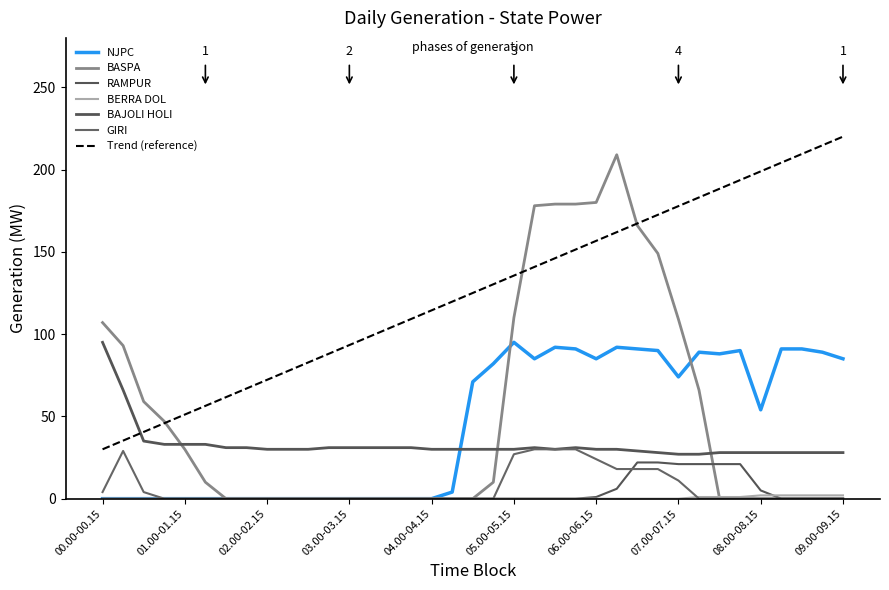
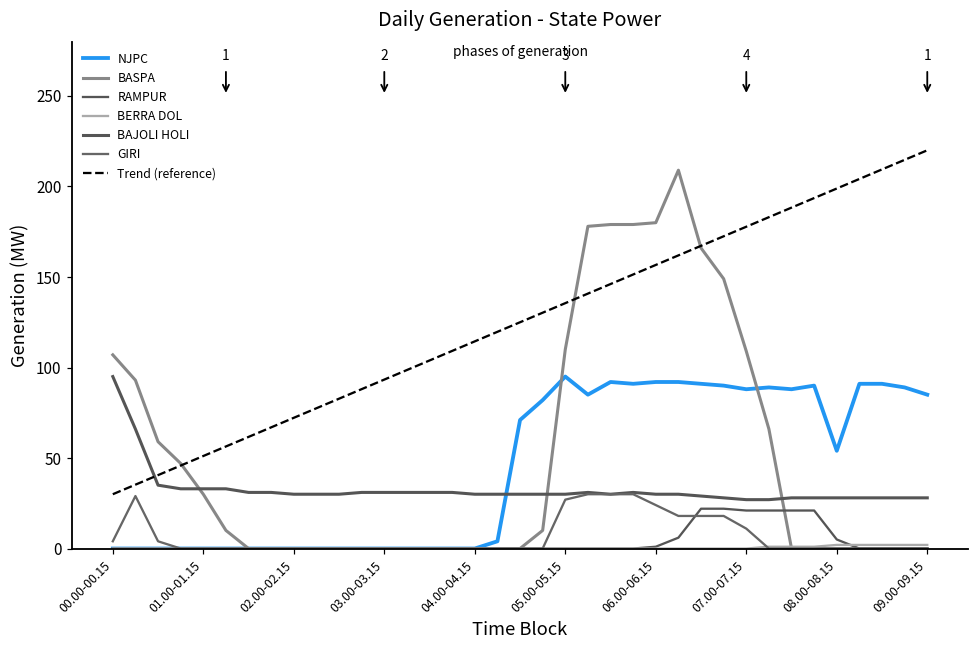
  {
    "NJPC": {
      "05.00-05.15": 95,
-     "06.00-06.15": 85,
-     "07.00-07.15": 74,
+     "06.00-06.15": 92,
+     "07.00-07.15": 88,
      "08.00-08.15": 54,
      "09.00-09.15": 85
    },
    "Trend (reference)": {
      "00.00-00.15": 30,
      "01.00-01.15": 51,
      "02.00-02.15": 72,
      "03.00-03.15": 93,
      "04.00-04.15": 114,
      "05.00-05.15": 136,
      "06.00-06.15": 157,
      "07.00-07.15": 178,
      "08.00-08.15": 199,
      "09.00-09.15": 220
    }
  }
